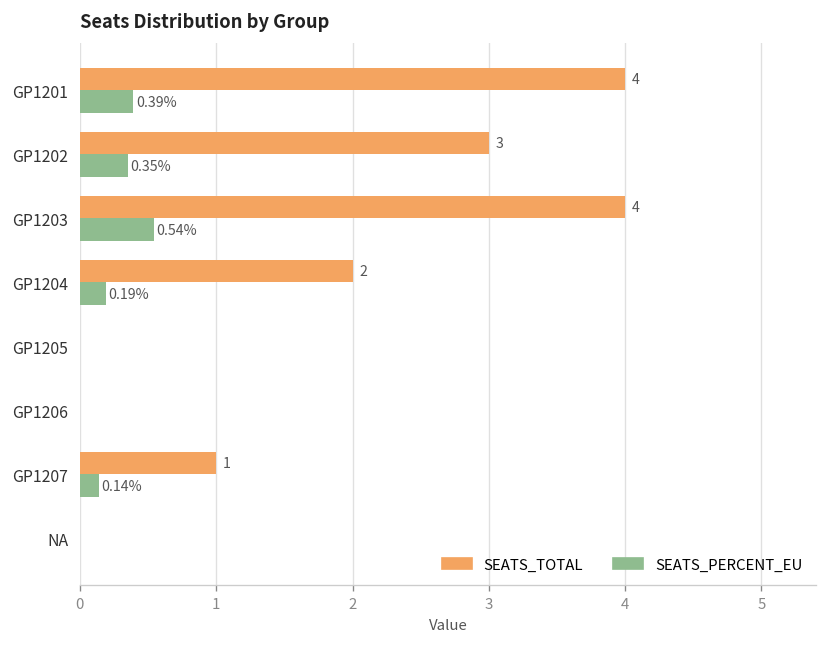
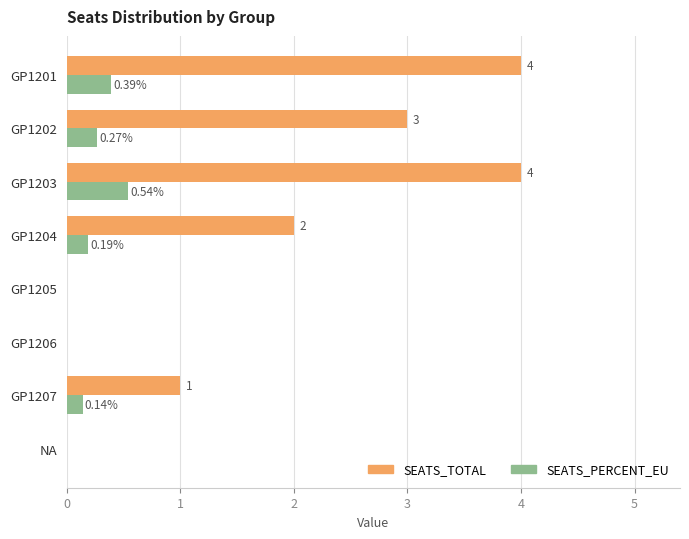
  {
    "SEATS_TOTAL": {
      "GP1201": "4",
      "GP1202": "3",
      "GP1203": "4",
      "GP1204": "2",
      "GP1207": "1"
    },
    "SEATS_PERCENT_EU": {
      "GP1201": "0.39%",
-     "GP1202": "0.35%",
+     "GP1202": "0.27%",
      "GP1203": "0.54%",
      "GP1204": "0.19%",
      "GP1207": "0.14%"
    }
  }
